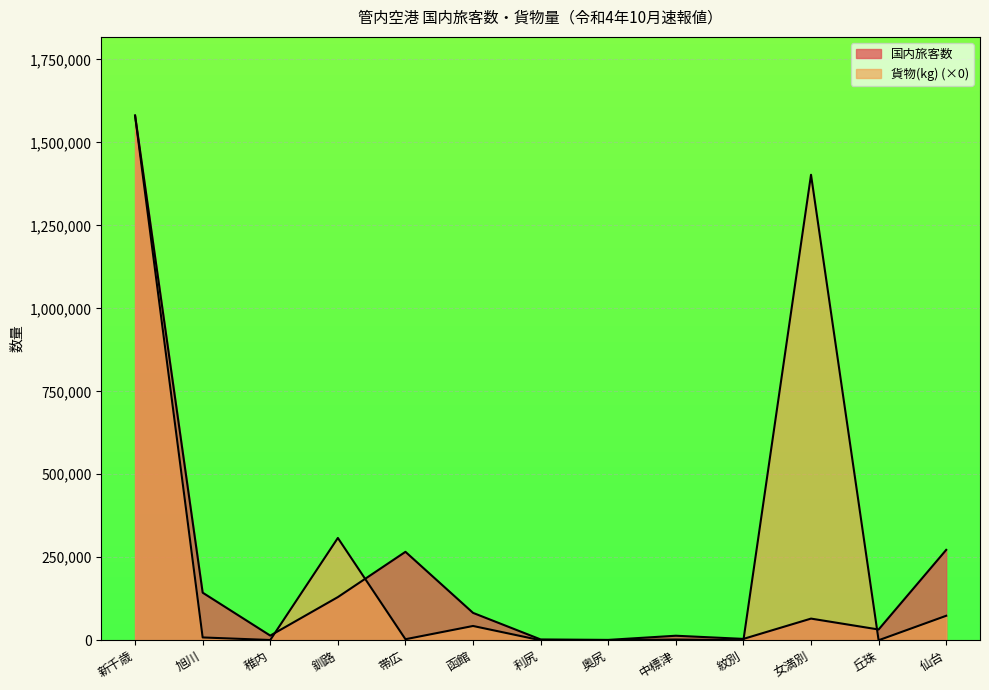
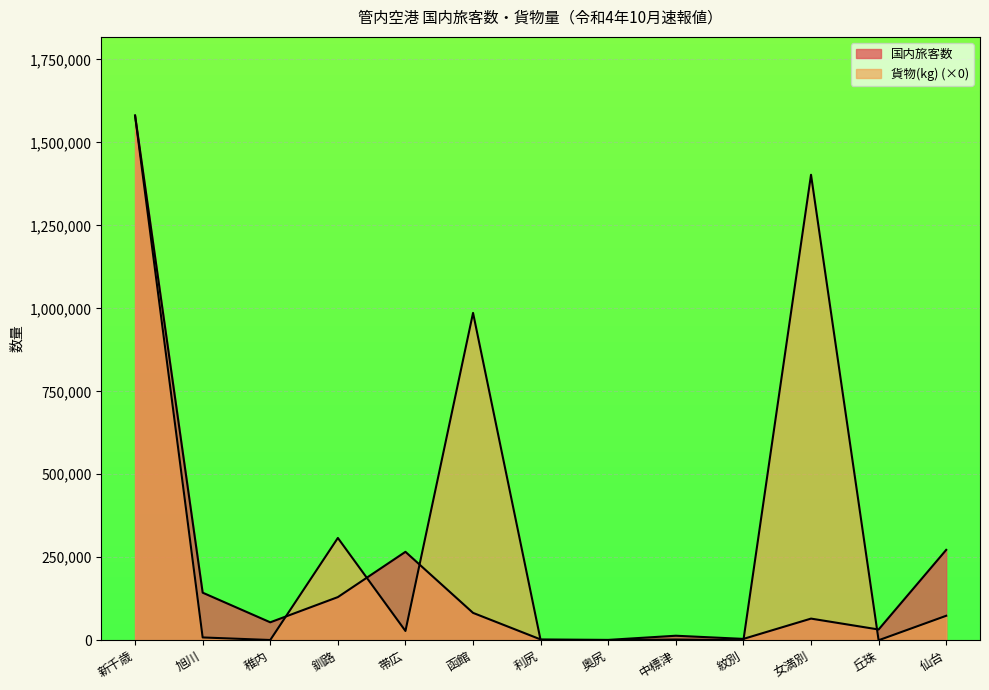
  {
    "国内旅客数": {
      "旭川": "140,000",
-     "稚内": "10,000",
+     "稚内": "50,000",
      "釧路": "130,000",
      "帯広": "270,000",
      "函館": "80,000",
      "中標津": "10,000",
      "女満別": "70,000",
      "丘珠": "30,000",
      "仙台": "270,000"
    },
    "貨物(kg) (×0)": {
      "旭川": "10,000",
      "稚内": "0",
      "釧路": "310,000",
-     "帯広": "0",
-     "函館": "40,000",
+     "帯広": "30,000",
+     "函館": "990,000",
      "中標津": "0",
      "女満別": "1,400,000",
      "丘珠": "0",
      "仙台": "70,000"
    }
  }
